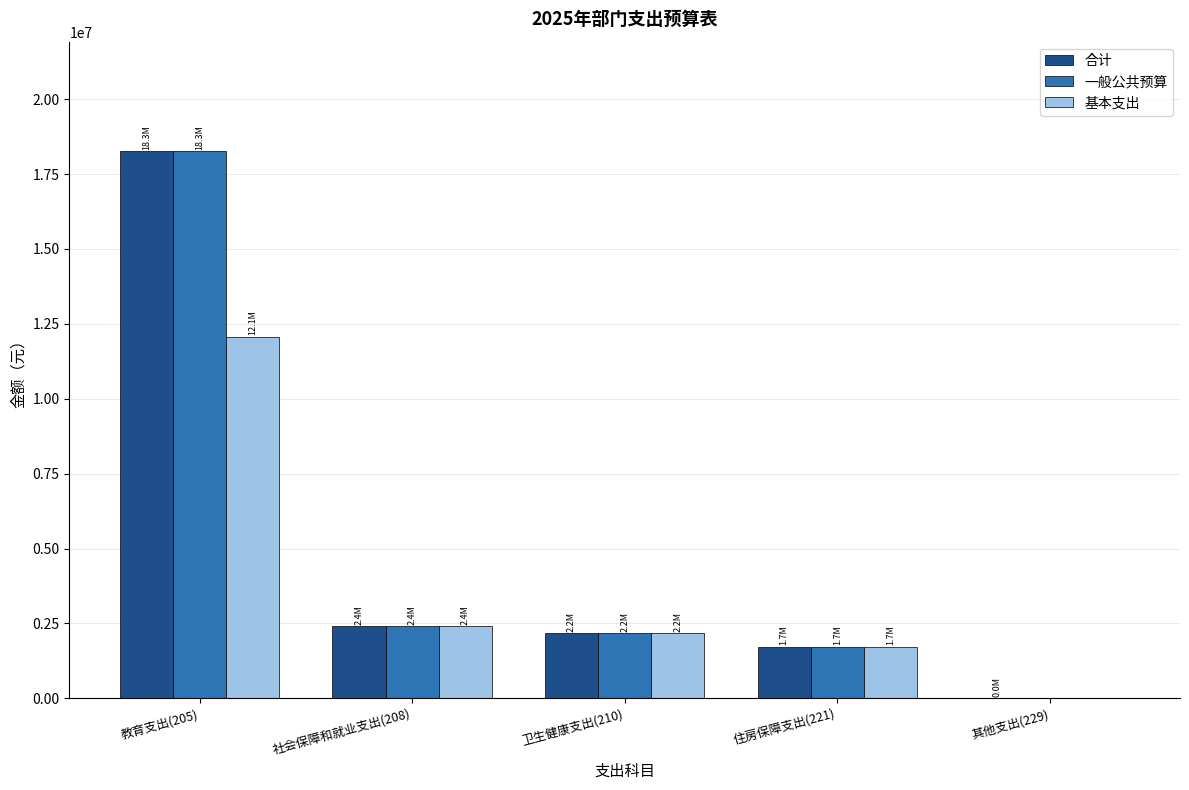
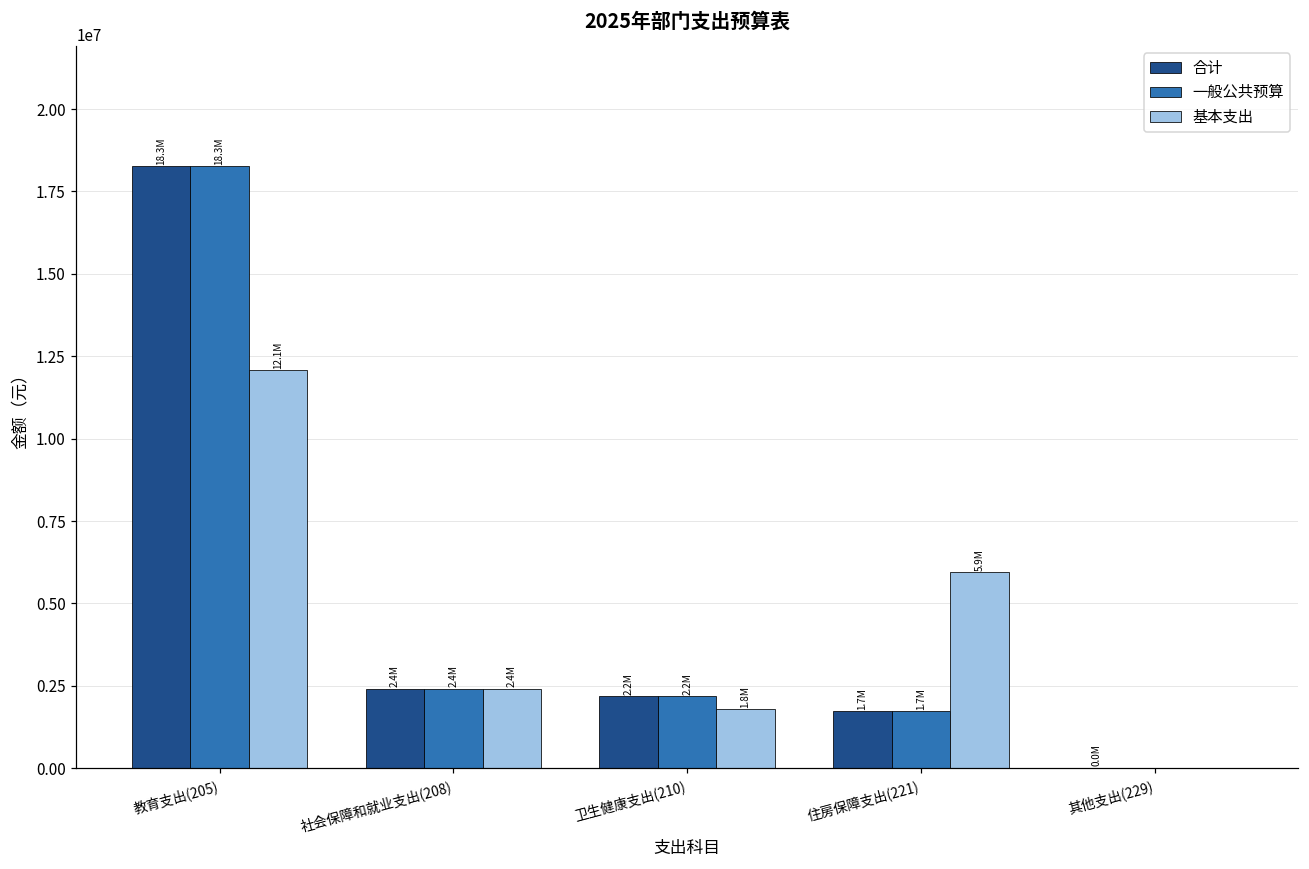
  {
    "基本支出": {
      "教育支出(205)": "12.1M",
      "社会保障和就业支出(208)": "2.4M",
-     "卫生健康支出(210)": "2.2M",
-     "住房保障支出(221)": "1.7M"
+     "卫生健康支出(210)": "1.8M",
+     "住房保障支出(221)": "5.9M"
    }
  }
